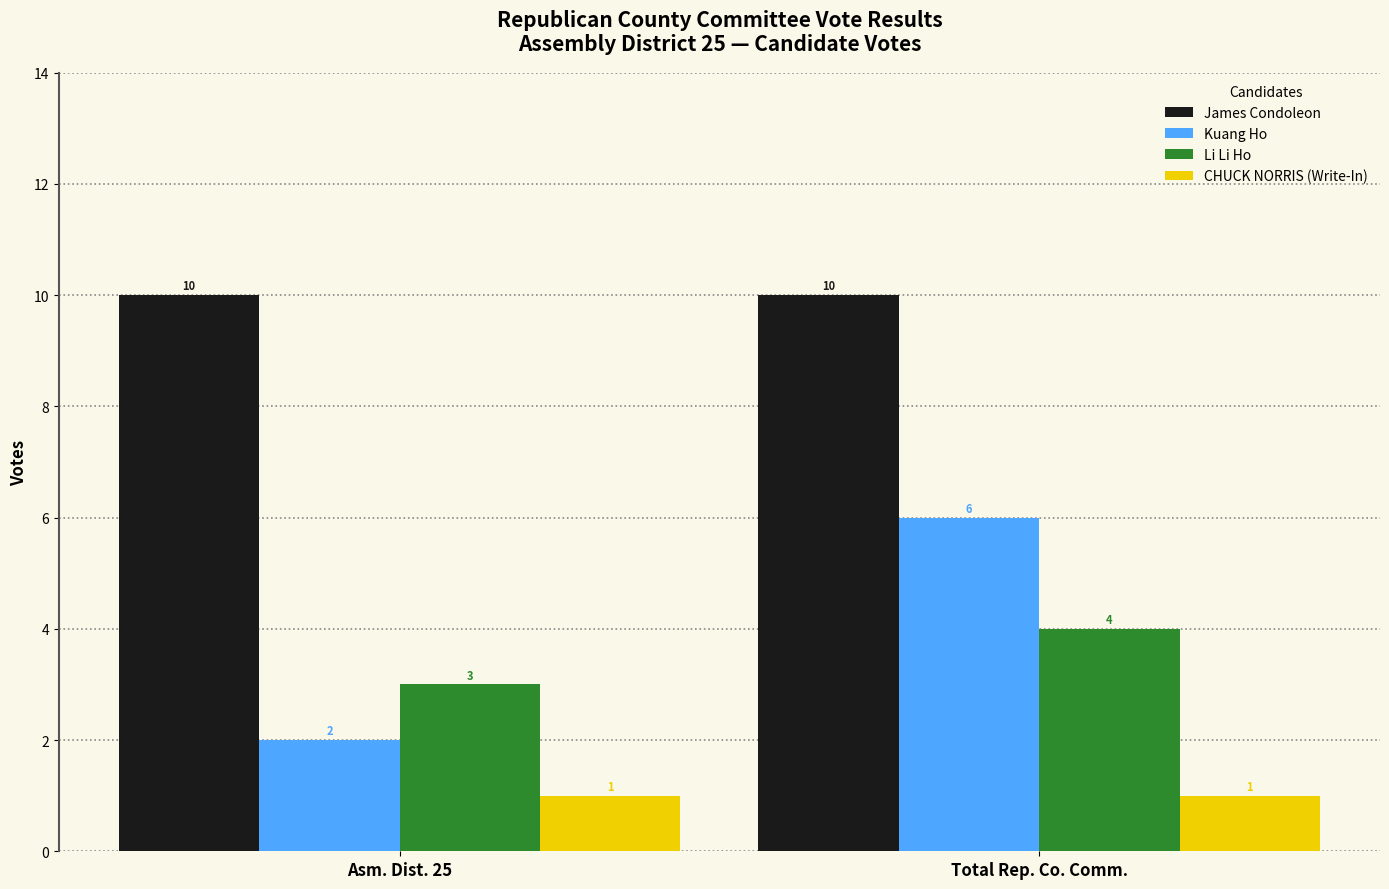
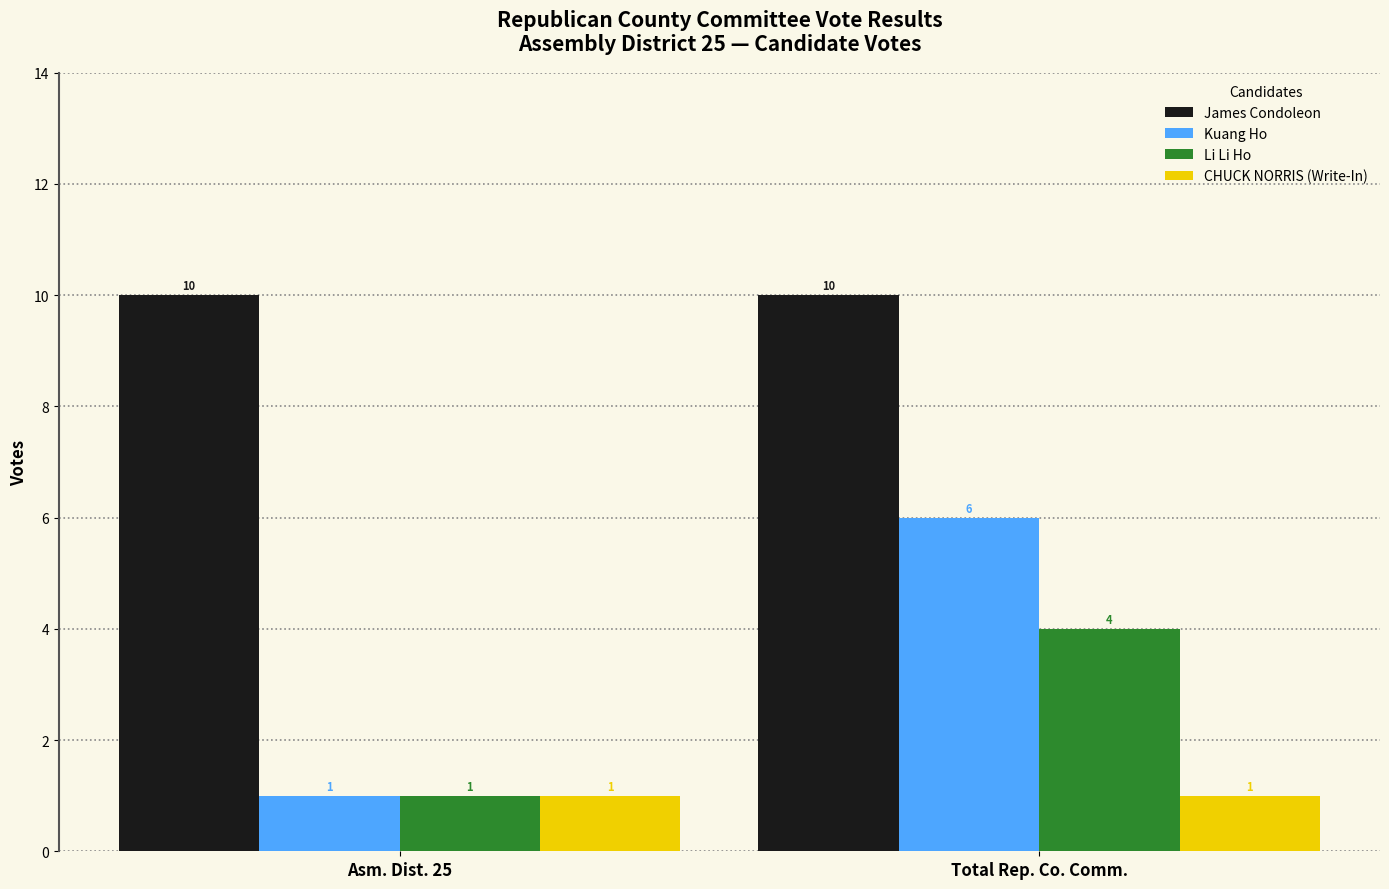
  {
    "James Condoleon": {
      "Asm. Dist. 25": 10,
      "Total Rep. Co. Comm.": 10
    },
    "Kuang Ho": {
-     "Asm. Dist. 25": 2,
+     "Asm. Dist. 25": 1,
      "Total Rep. Co. Comm.": 6
    },
    "Li Li Ho": {
-     "Asm. Dist. 25": 3,
+     "Asm. Dist. 25": 1,
      "Total Rep. Co. Comm.": 4
    },
    "CHUCK NORRIS (Write-In)": {
      "Asm. Dist. 25": 1,
      "Total Rep. Co. Comm.": 1
    }
  }
